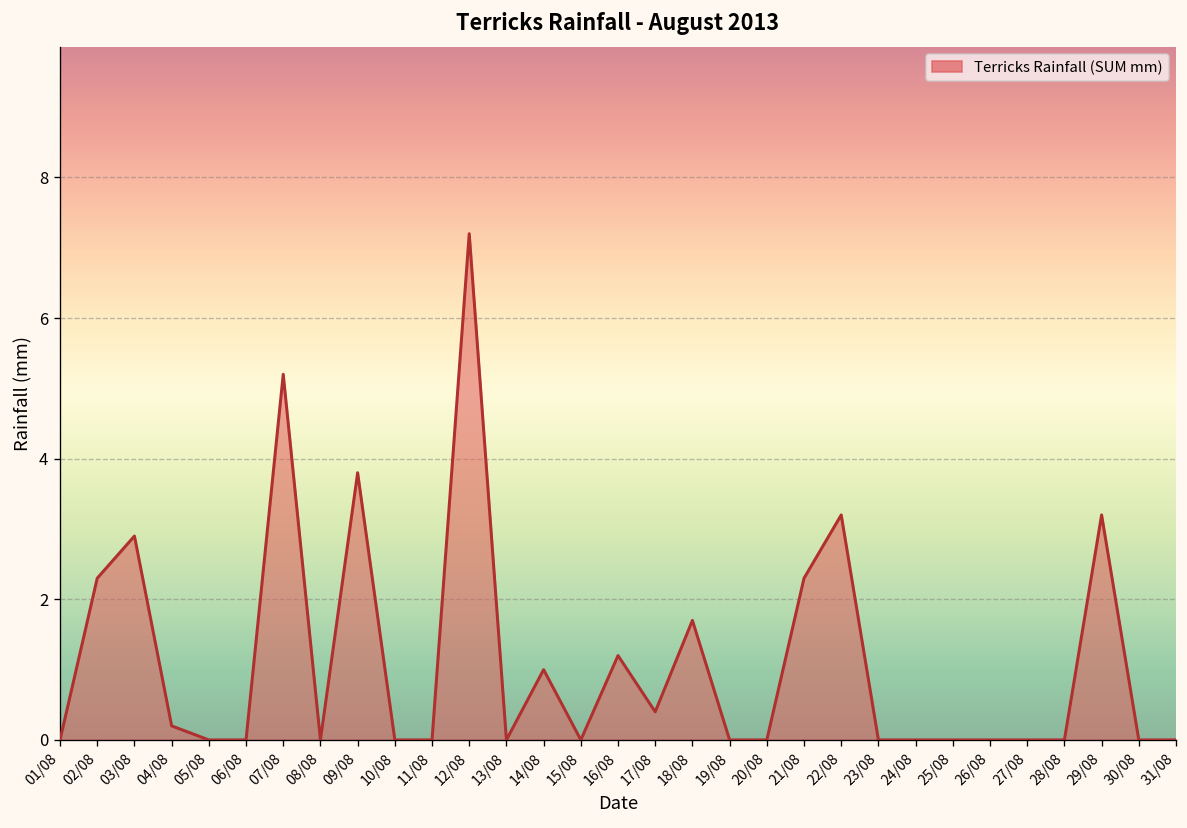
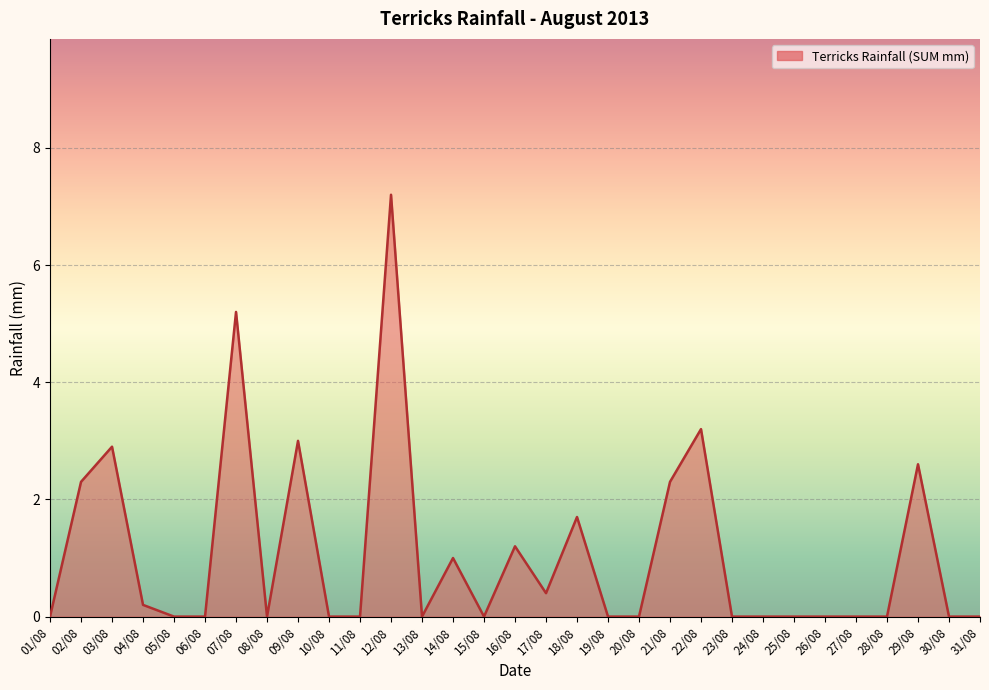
  {
    "01/08": 0.0,
    "02/08": 2.3,
    "03/08": 2.9,
    "04/08": 0.2,
    "05/08": 0.0,
    "06/08": 0.0,
    "07/08": 5.2,
    "08/08": 0.0,
-   "09/08": 3.8,
+   "09/08": 3.0,
    "10/08": 0.0,
    "11/08": 0.0,
    "12/08": 7.2,
    "13/08": 0.0,
    "14/08": 1.0,
    "15/08": 0.0,
    "16/08": 1.2,
    "17/08": 0.4,
    "18/08": 1.7,
    "19/08": 0.0,
    "20/08": 0.0,
    "21/08": 2.3,
    "22/08": 3.2,
    "23/08": 0.0,
    "24/08": 0.0,
    "25/08": 0.0,
    "26/08": 0.0,
    "27/08": 0.0,
    "28/08": 0.0,
-   "29/08": 3.2,
+   "29/08": 2.6,
    "30/08": 0.0,
    "31/08": 0.0
  }
